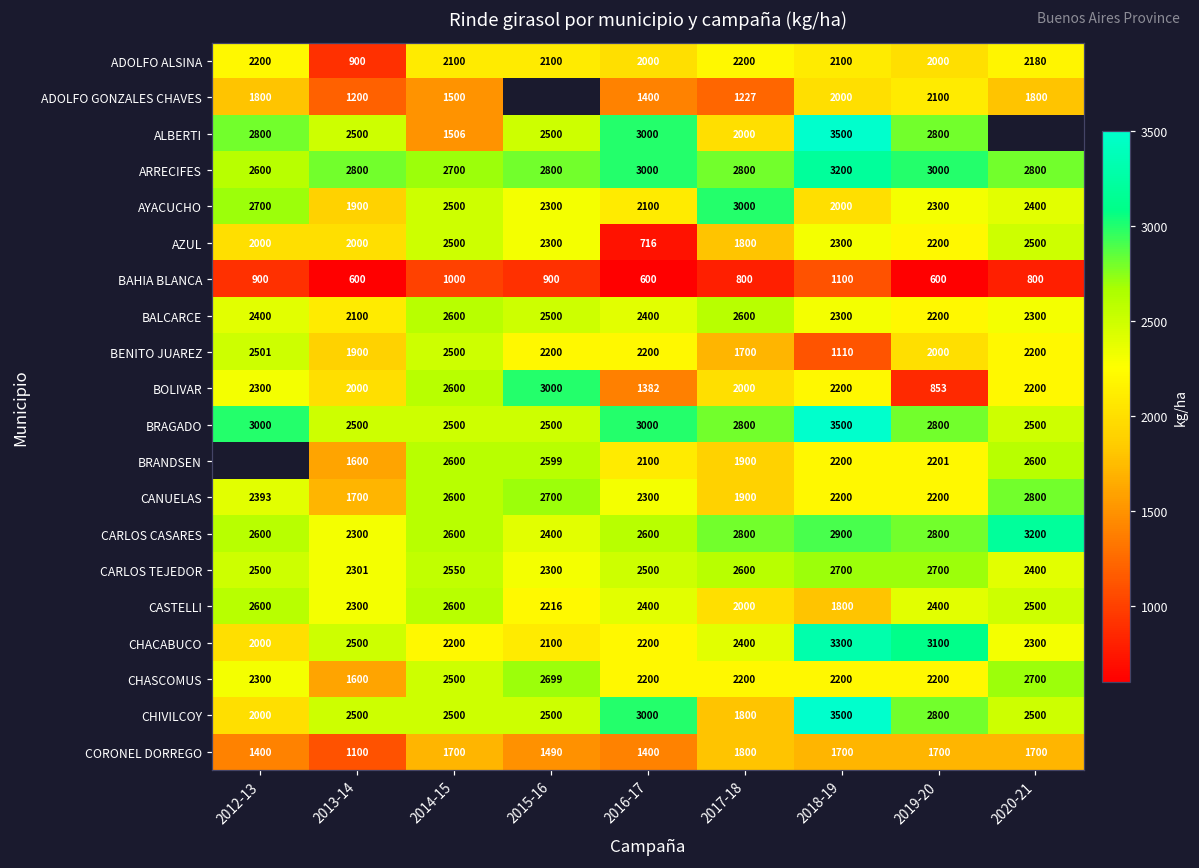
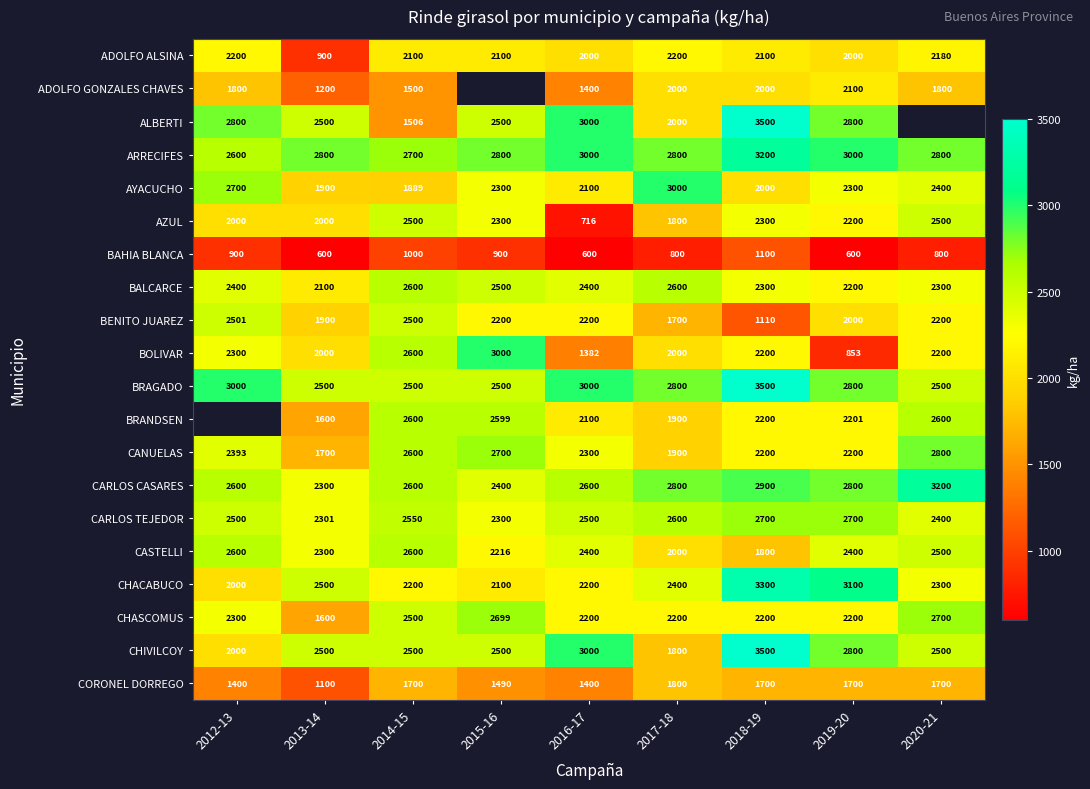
  {
    "ADOLFO ALSINA": {
      "2012-13": 2200,
      "2013-14": 900,
      "2014-15": 2100,
      "2015-16": 2100,
      "2016-17": 2000,
      "2017-18": 2200,
      "2018-19": 2100,
      "2019-20": 2000,
      "2020-21": 2180
    },
    "ADOLFO GONZALES CHAVES": {
      "2012-13": 1800,
      "2013-14": 1200,
      "2014-15": 1500,
      "2016-17": 1400,
-     "2017-18": 1227,
+     "2017-18": 2000,
      "2018-19": 2000,
      "2019-20": 2100,
      "2020-21": 1800
    },
    "ALBERTI": {
      "2012-13": 2800,
      "2013-14": 2500,
      "2014-15": 1506,
      "2015-16": 2500,
      "2016-17": 3000,
      "2017-18": 2000,
      "2018-19": 3500,
      "2019-20": 2800
    },
    "ARRECIFES": {
      "2012-13": 2600,
      "2013-14": 2800,
      "2014-15": 2700,
      "2015-16": 2800,
      "2016-17": 3000,
      "2017-18": 2800,
      "2018-19": 3200,
      "2019-20": 3000,
      "2020-21": 2800
    },
    "AYACUCHO": {
      "2012-13": 2700,
      "2013-14": 1900,
-     "2014-15": 2500,
+     "2014-15": 1889,
      "2015-16": 2300,
      "2016-17": 2100,
      "2017-18": 3000,
      "2018-19": 2000,
      "2019-20": 2300,
      "2020-21": 2400
    },
    "AZUL": {
      "2012-13": 2000,
      "2013-14": 2000,
      "2014-15": 2500,
      "2015-16": 2300,
      "2016-17": 716,
      "2017-18": 1800,
      "2018-19": 2300,
      "2019-20": 2200,
      "2020-21": 2500
    },
    "BAHIA BLANCA": {
      "2012-13": 900,
      "2013-14": 600,
      "2014-15": 1000,
      "2015-16": 900,
      "2016-17": 600,
      "2017-18": 800,
      "2018-19": 1100,
      "2019-20": 600,
      "2020-21": 800
    },
    "BALCARCE": {
      "2012-13": 2400,
      "2013-14": 2100,
      "2014-15": 2600,
      "2015-16": 2500,
      "2016-17": 2400,
      "2017-18": 2600,
      "2018-19": 2300,
      "2019-20": 2200,
      "2020-21": 2300
    },
    "BENITO JUAREZ": {
      "2012-13": 2501,
      "2013-14": 1900,
      "2014-15": 2500,
      "2015-16": 2200,
      "2016-17": 2200,
      "2017-18": 1700,
      "2018-19": 1110,
      "2019-20": 2000,
      "2020-21": 2200
    },
    "BOLIVAR": {
      "2012-13": 2300,
      "2013-14": 2000,
      "2014-15": 2600,
      "2015-16": 3000,
      "2016-17": 1382,
      "2017-18": 2000,
      "2018-19": 2200,
      "2019-20": 853,
      "2020-21": 2200
    },
    "BRAGADO": {
      "2012-13": 3000,
      "2013-14": 2500,
      "2014-15": 2500,
      "2015-16": 2500,
      "2016-17": 3000,
      "2017-18": 2800,
      "2018-19": 3500,
      "2019-20": 2800,
      "2020-21": 2500
    },
    "BRANDSEN": {
      "2013-14": 1600,
      "2014-15": 2600,
      "2015-16": 2599,
      "2016-17": 2100,
      "2017-18": 1900,
      "2018-19": 2200,
      "2019-20": 2201,
      "2020-21": 2600
    },
    "CANUELAS": {
      "2012-13": 2393,
      "2013-14": 1700,
      "2014-15": 2600,
      "2015-16": 2700,
      "2016-17": 2300,
      "2017-18": 1900,
      "2018-19": 2200,
      "2019-20": 2200,
      "2020-21": 2800
    },
    "CARLOS CASARES": {
      "2012-13": 2600,
      "2013-14": 2300,
      "2014-15": 2600,
      "2015-16": 2400,
      "2016-17": 2600,
      "2017-18": 2800,
      "2018-19": 2900,
      "2019-20": 2800,
      "2020-21": 3200
    },
    "CARLOS TEJEDOR": {
      "2012-13": 2500,
      "2013-14": 2301,
      "2014-15": 2550,
      "2015-16": 2300,
      "2016-17": 2500,
      "2017-18": 2600,
      "2018-19": 2700,
      "2019-20": 2700,
      "2020-21": 2400
    },
    "CASTELLI": {
      "2012-13": 2600,
      "2013-14": 2300,
      "2014-15": 2600,
      "2015-16": 2216,
      "2016-17": 2400,
      "2017-18": 2000,
      "2018-19": 1800,
      "2019-20": 2400,
      "2020-21": 2500
    },
    "CHACABUCO": {
      "2012-13": 2000,
      "2013-14": 2500,
      "2014-15": 2200,
      "2015-16": 2100,
      "2016-17": 2200,
      "2017-18": 2400,
      "2018-19": 3300,
      "2019-20": 3100,
      "2020-21": 2300
    },
    "CHASCOMUS": {
      "2012-13": 2300,
      "2013-14": 1600,
      "2014-15": 2500,
      "2015-16": 2699,
      "2016-17": 2200,
      "2017-18": 2200,
      "2018-19": 2200,
      "2019-20": 2200,
      "2020-21": 2700
    },
    "CHIVILCOY": {
      "2012-13": 2000,
      "2013-14": 2500,
      "2014-15": 2500,
      "2015-16": 2500,
      "2016-17": 3000,
      "2017-18": 1800,
      "2018-19": 3500,
      "2019-20": 2800,
      "2020-21": 2500
    },
    "CORONEL DORREGO": {
      "2012-13": 1400,
      "2013-14": 1100,
      "2014-15": 1700,
      "2015-16": 1490,
      "2016-17": 1400,
      "2017-18": 1800,
      "2018-19": 1700,
      "2019-20": 1700,
      "2020-21": 1700
    }
  }
